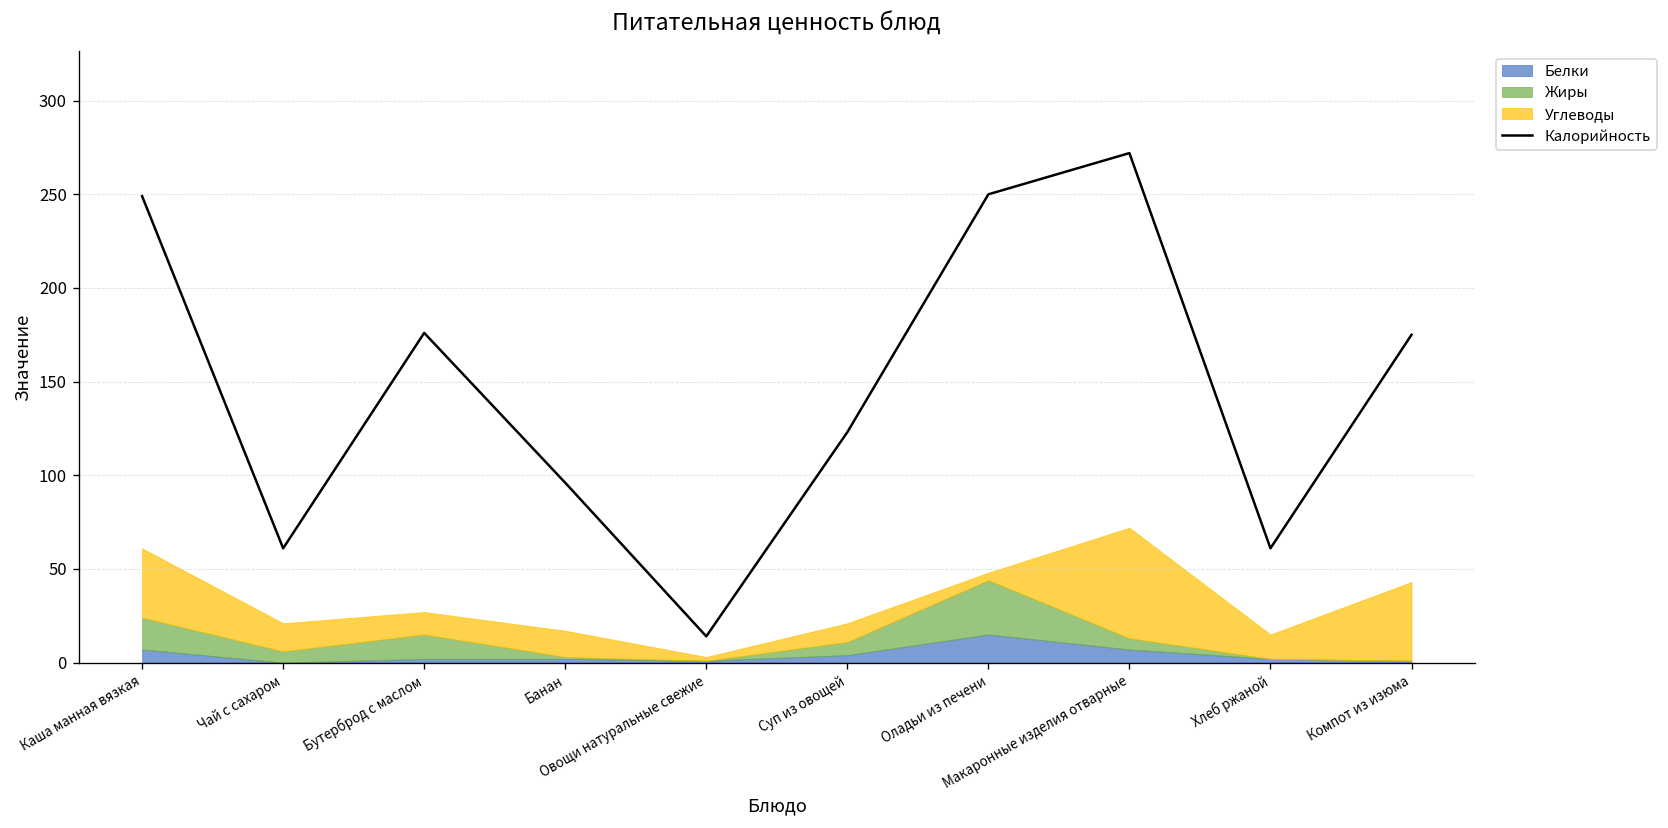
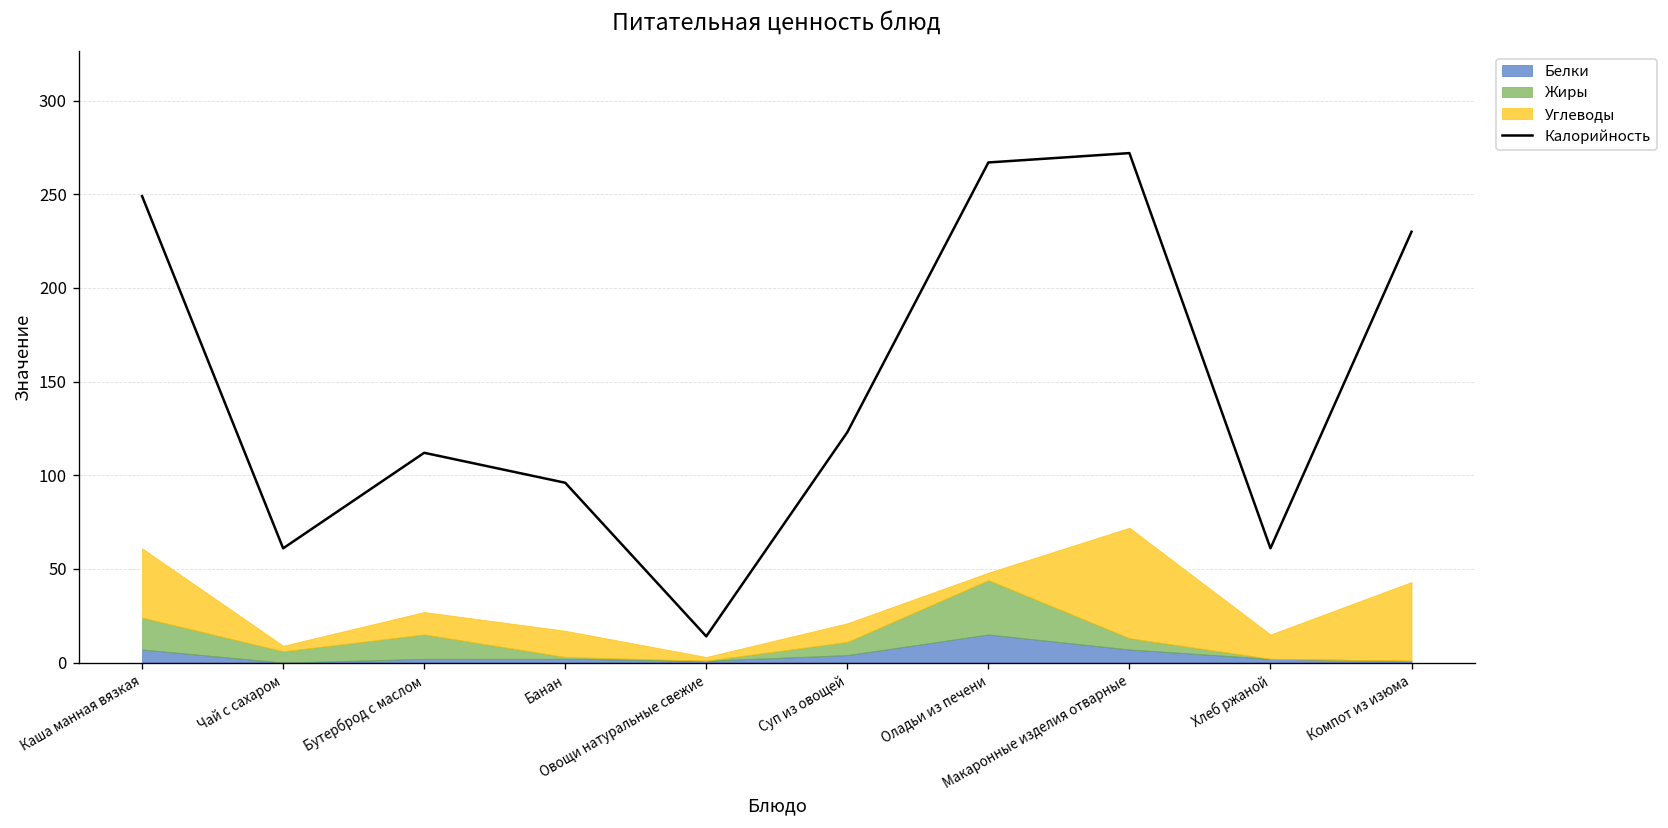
  {
    "Калорийность": {
      "Каша манная вязкая": 249,
      "Чай с сахаром": 61,
-     "Бутерброд с маслом": 176,
+     "Бутерброд с маслом": 112,
      "Банан": 96,
      "Овощи натуральные свежие": 14,
      "Суп из овощей": 123,
-     "Оладьи из печени": 250,
+     "Оладьи из печени": 267,
      "Макаронные изделия отварные": 272,
      "Хлеб ржаной": 61,
-     "Компот из изюма": 175
+     "Компот из изюма": 230
    },
    "Белки": {
      "Каша манная вязкая": 7,
      "Чай с сахаром": 0,
      "Бутерброд с маслом": 2,
      "Суп из овощей": 4,
      "Оладьи из печени": 15,
      "Макаронные изделия отварные": 7
    },
    "Жиры": {
      "Каша манная вязкая": 17,
      "Чай с сахаром": 6,
      "Бутерброд с маслом": 13,
      "Суп из овощей": 7,
      "Оладьи из печени": 29,
      "Макаронные изделия отварные": 6
    },
    "Углеводы": {
      "Каша манная вязкая": 37,
-     "Чай с сахаром": 15,
+     "Чай с сахаром": 3,
      "Бутерброд с маслом": 12,
      "Банан": 14,
      "Овощи натуральные свежие": 2,
      "Суп из овощей": 10,
      "Оладьи из печени": 4,
      "Макаронные изделия отварные": 59,
      "Хлеб ржаной": 13,
      "Компот из изюма": 42
    }
  }
